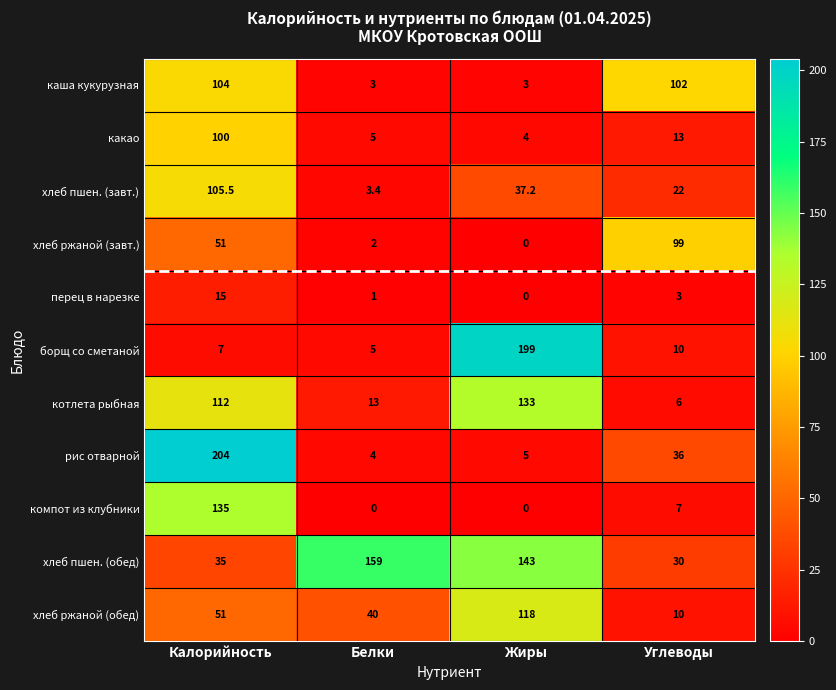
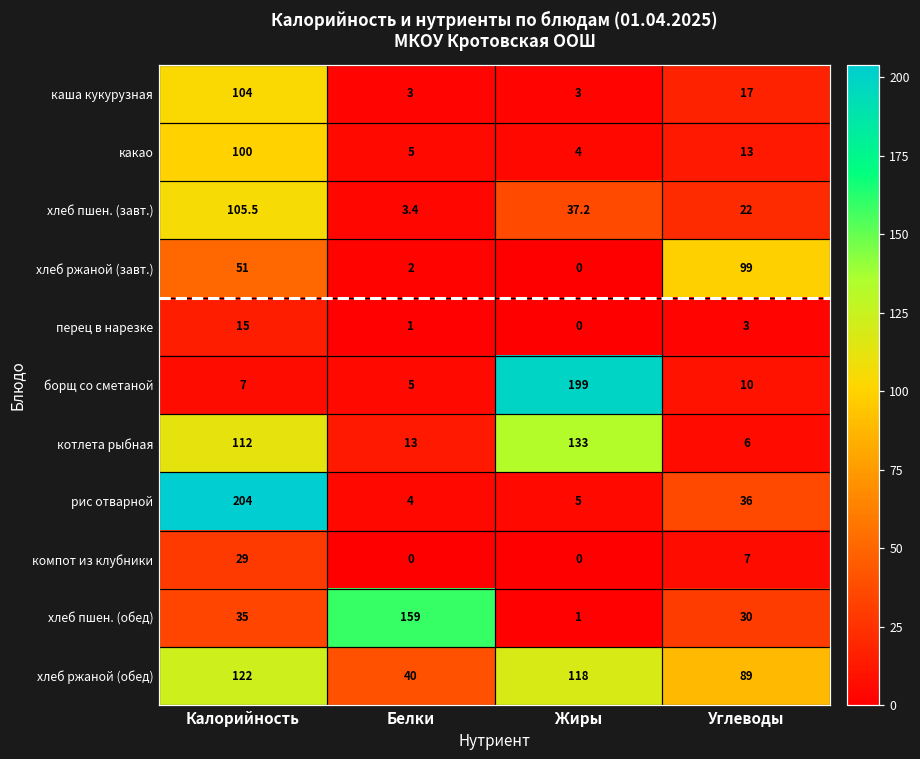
  {
    "каша кукурузная": {
      "Калорийность": 104,
      "Белки": 3,
      "Жиры": 3,
-     "Углеводы": 102
+     "Углеводы": 17
    },
    "какао": {
      "Калорийность": 100,
      "Белки": 5,
      "Жиры": 4,
      "Углеводы": 13
    },
    "хлеб пшен. (завт.)": {
      "Калорийность": 105.5,
      "Белки": 3.4,
      "Жиры": 37.2,
      "Углеводы": 22
    },
    "хлеб ржаной (завт.)": {
      "Калорийность": 51,
      "Белки": 2,
      "Жиры": 0,
      "Углеводы": 99
    },
    "перец в нарезке": {
      "Калорийность": 15,
      "Белки": 1,
      "Жиры": 0,
      "Углеводы": 3
    },
    "борщ со сметаной": {
      "Калорийность": 7,
      "Белки": 5,
      "Жиры": 199,
      "Углеводы": 10
    },
    "котлета рыбная": {
      "Калорийность": 112,
      "Белки": 13,
      "Жиры": 133,
      "Углеводы": 6
    },
    "рис отварной": {
      "Калорийность": 204,
      "Белки": 4,
      "Жиры": 5,
      "Углеводы": 36
    },
    "компот из клубники": {
-     "Калорийность": 135,
+     "Калорийность": 29,
      "Белки": 0,
      "Жиры": 0,
      "Углеводы": 7
    },
    "хлеб пшен. (обед)": {
      "Калорийность": 35,
      "Белки": 159,
-     "Жиры": 143,
+     "Жиры": 1,
      "Углеводы": 30
    },
    "хлеб ржаной (обед)": {
-     "Калорийность": 51,
+     "Калорийность": 122,
      "Белки": 40,
      "Жиры": 118,
-     "Углеводы": 10
+     "Углеводы": 89
    }
  }
